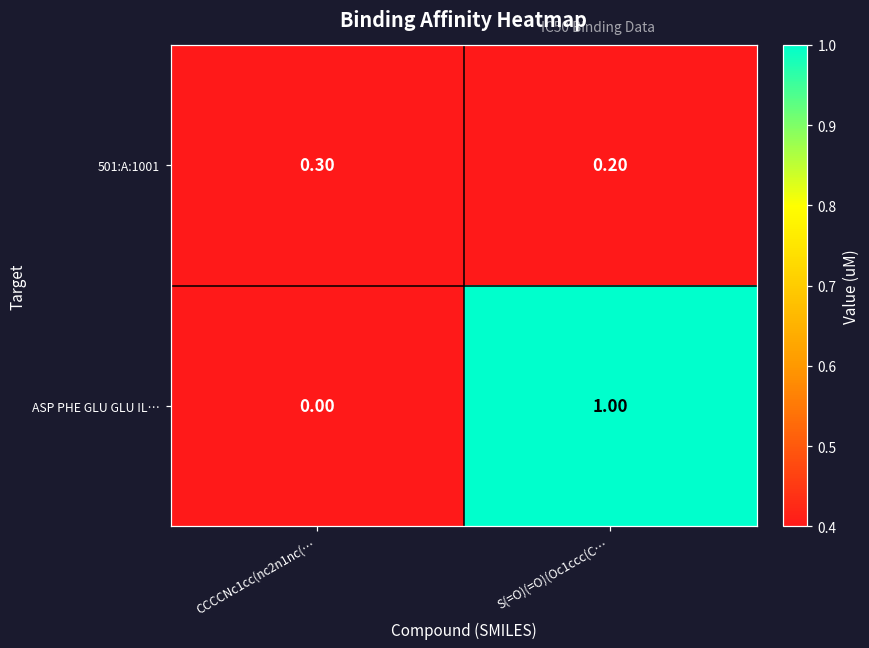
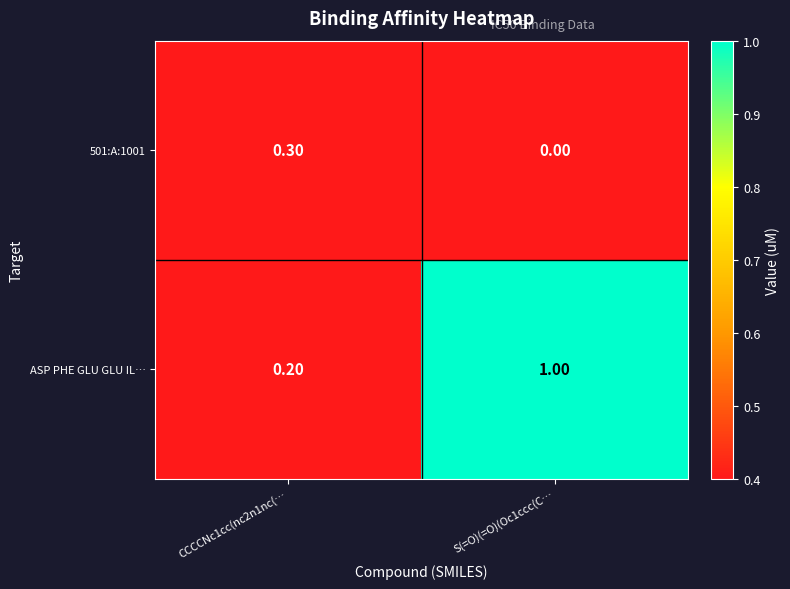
  {
    "501:A:1001": {
      "CCCCNc1cc(nc2n1nc(…": 0.30,
-     "S(=O)(=O)(Oc1ccc(C…": 0.20
+     "S(=O)(=O)(Oc1ccc(C…": 0.00
    },
    "ASP PHE GLU GLU IL…": {
-     "CCCCNc1cc(nc2n1nc(…": 0.00,
+     "CCCCNc1cc(nc2n1nc(…": 0.20,
      "S(=O)(=O)(Oc1ccc(C…": 1.00
    }
  }
